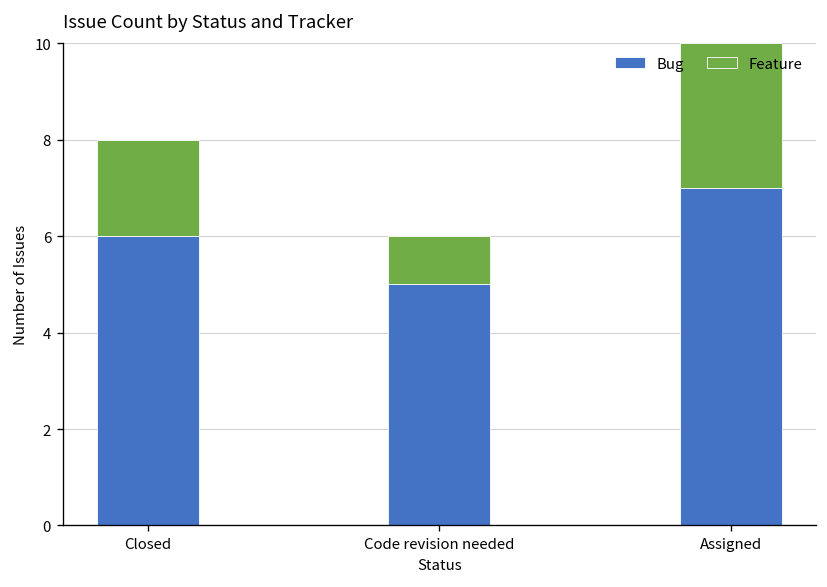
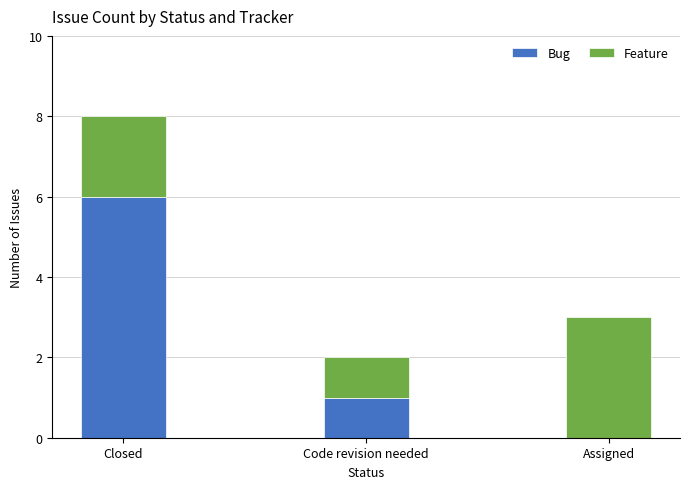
  {
    "Bug": {
      "Closed": 6,
-     "Code revision needed": 5,
-     "Assigned": 7
+     "Code revision needed": 1,
+     "Assigned": 0
    },
    "Feature": {
      "Closed": 2,
      "Code revision needed": 1,
      "Assigned": 3
    }
  }
